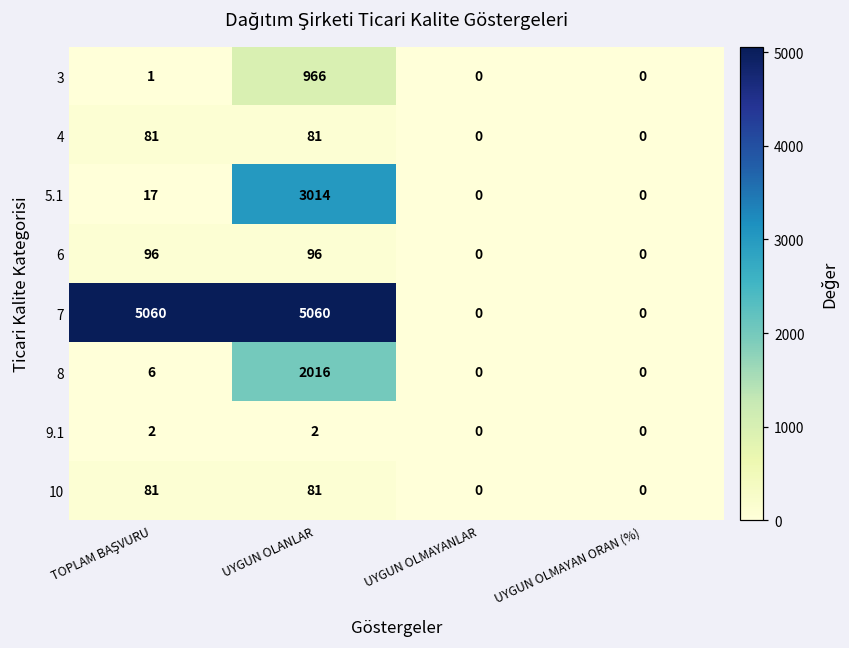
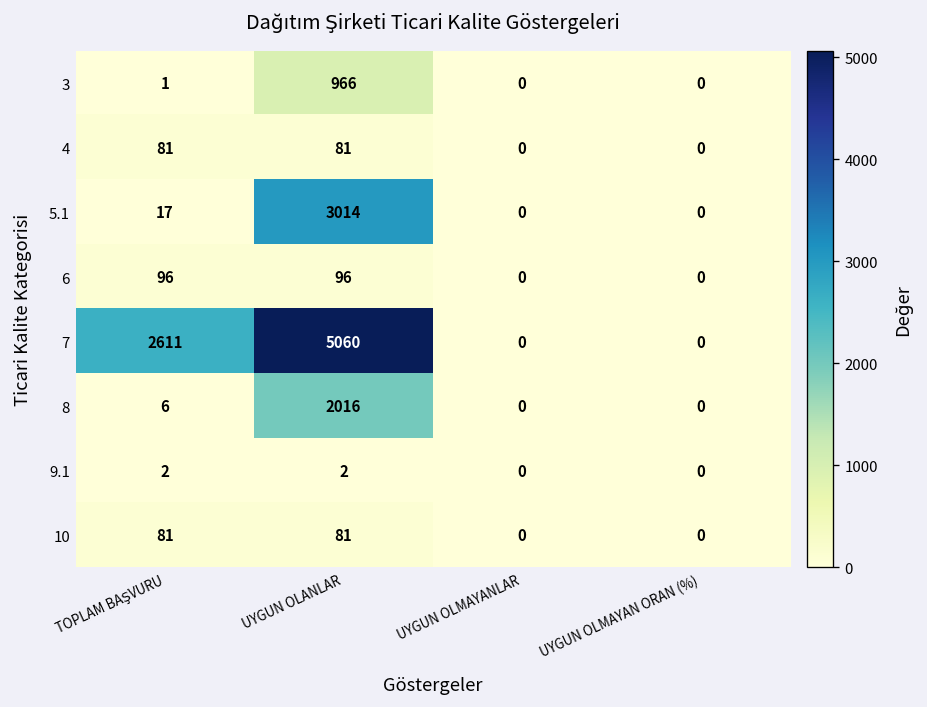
  {
    "3": {
      "TOPLAM BAŞVURU": 1,
      "UYGUN OLANLAR": 966,
      "UYGUN OLMAYANLAR": 0,
      "UYGUN OLMAYAN ORAN (%)": 0
    },
    "4": {
      "TOPLAM BAŞVURU": 81,
      "UYGUN OLANLAR": 81,
      "UYGUN OLMAYANLAR": 0,
      "UYGUN OLMAYAN ORAN (%)": 0
    },
    "5.1": {
      "TOPLAM BAŞVURU": 17,
      "UYGUN OLANLAR": 3014,
      "UYGUN OLMAYANLAR": 0,
      "UYGUN OLMAYAN ORAN (%)": 0
    },
    "6": {
      "TOPLAM BAŞVURU": 96,
      "UYGUN OLANLAR": 96,
      "UYGUN OLMAYANLAR": 0,
      "UYGUN OLMAYAN ORAN (%)": 0
    },
    "7": {
-     "TOPLAM BAŞVURU": 5060,
+     "TOPLAM BAŞVURU": 2611,
      "UYGUN OLANLAR": 5060,
      "UYGUN OLMAYANLAR": 0,
      "UYGUN OLMAYAN ORAN (%)": 0
    },
    "8": {
      "TOPLAM BAŞVURU": 6,
      "UYGUN OLANLAR": 2016,
      "UYGUN OLMAYANLAR": 0,
      "UYGUN OLMAYAN ORAN (%)": 0
    },
    "9.1": {
      "TOPLAM BAŞVURU": 2,
      "UYGUN OLANLAR": 2,
      "UYGUN OLMAYANLAR": 0,
      "UYGUN OLMAYAN ORAN (%)": 0
    },
    "10": {
      "TOPLAM BAŞVURU": 81,
      "UYGUN OLANLAR": 81,
      "UYGUN OLMAYANLAR": 0,
      "UYGUN OLMAYAN ORAN (%)": 0
    }
  }
